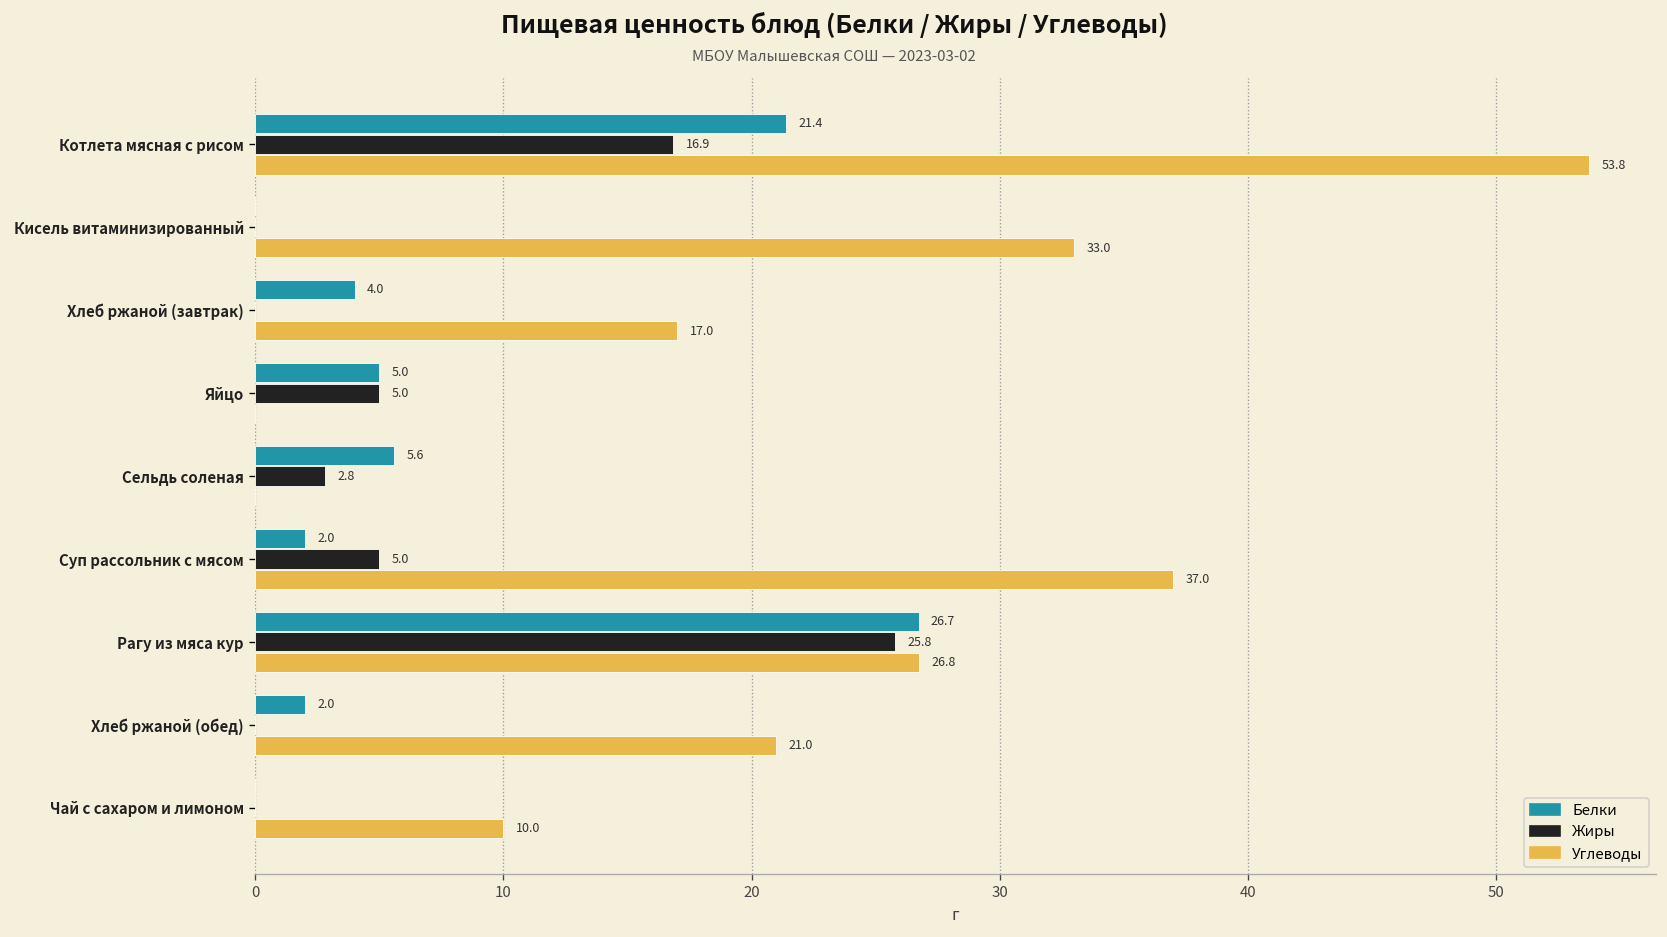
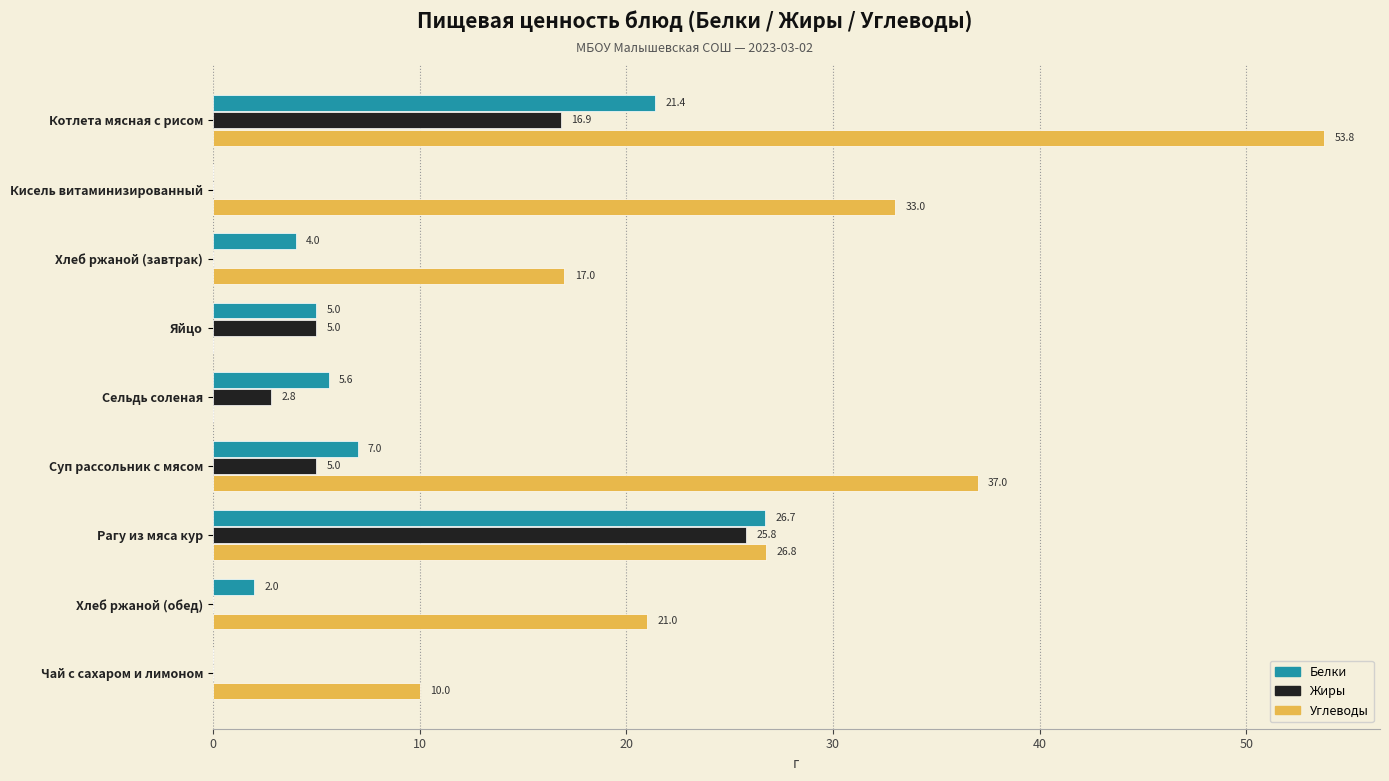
  {
    "Белки": {
      "Котлета мясная с рисом": 21.4,
      "Хлеб ржаной (завтрак)": 4.0,
      "Яйцо": 5.0,
      "Сельдь соленая": 5.6,
-     "Суп рассольник с мясом": 2.0,
+     "Суп рассольник с мясом": 7.0,
      "Рагу из мяса кур": 26.7,
      "Хлеб ржаной (обед)": 2.0
    },
    "Жиры": {
      "Котлета мясная с рисом": 16.9,
      "Яйцо": 5.0,
      "Сельдь соленая": 2.8,
      "Суп рассольник с мясом": 5.0,
      "Рагу из мяса кур": 25.8
    },
    "Углеводы": {
      "Котлета мясная с рисом": 53.8,
      "Кисель витаминизированный": 33.0,
      "Хлеб ржаной (завтрак)": 17.0,
      "Суп рассольник с мясом": 37.0,
      "Рагу из мяса кур": 26.8,
      "Хлеб ржаной (обед)": 21.0,
      "Чай с сахаром и лимоном": 10.0
    }
  }
